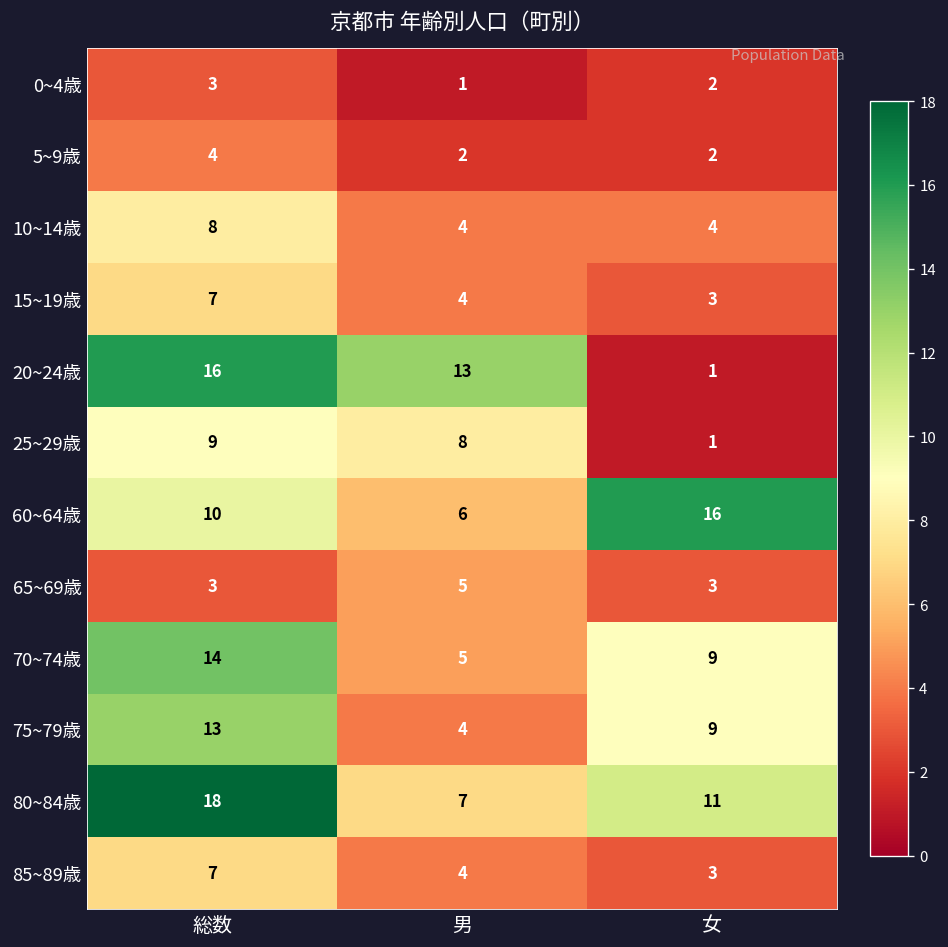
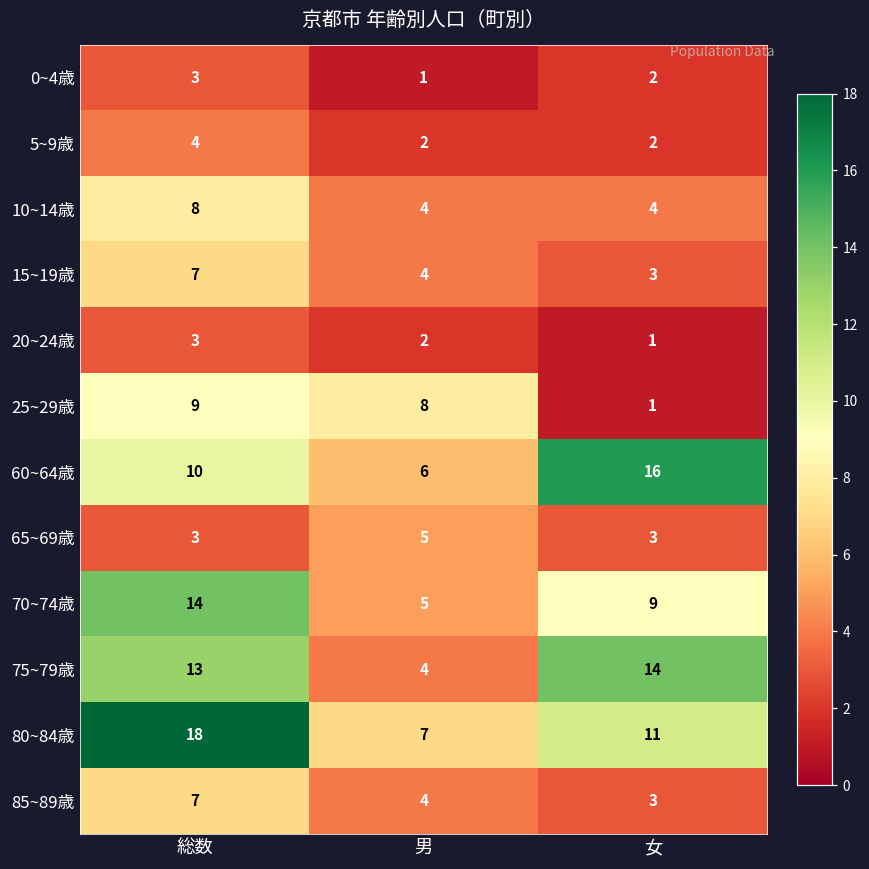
  {
    "0~4歳": {
      "総数": 3,
      "男": 1
    },
    "5~9歳": {
      "総数": 4,
      "男": 2,
      "女": 2
    },
    "10~14歳": {
      "総数": 8,
      "男": 4,
      "女": 4
    },
    "15~19歳": {
      "総数": 7,
      "男": 4,
      "女": 3
    },
    "20~24歳": {
-     "総数": 16,
-     "男": 13,
+     "総数": 3,
+     "男": 2,
      "女": 1
    },
    "25~29歳": {
      "総数": 9,
      "男": 8,
      "女": 1
    },
    "60~64歳": {
      "総数": 10,
      "男": 6,
      "女": 16
    },
    "65~69歳": {
      "総数": 3,
      "男": 5,
      "女": 3
    },
    "70~74歳": {
      "総数": 14,
      "男": 5,
      "女": 9
    },
    "75~79歳": {
      "総数": 13,
      "男": 4,
-     "女": 9
+     "女": 14
    },
    "80~84歳": {
      "総数": 18,
      "男": 7,
      "女": 11
    },
    "85~89歳": {
      "総数": 7,
      "男": 4,
      "女": 3
    }
  }
